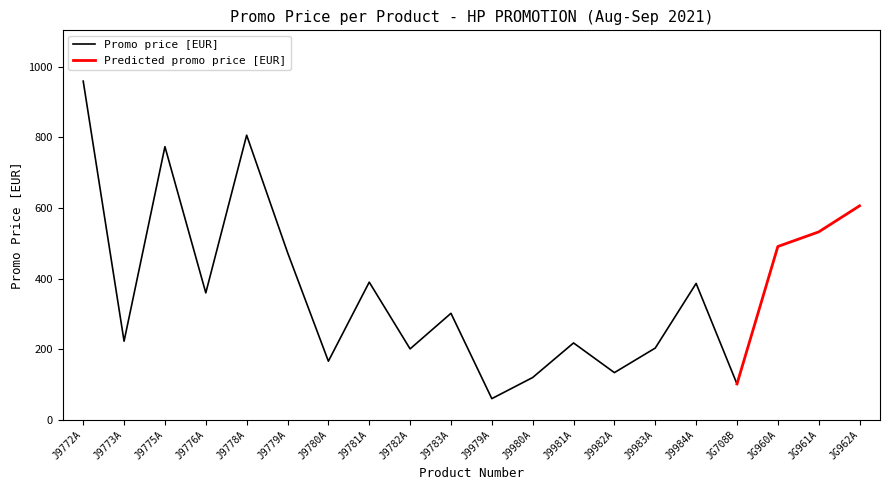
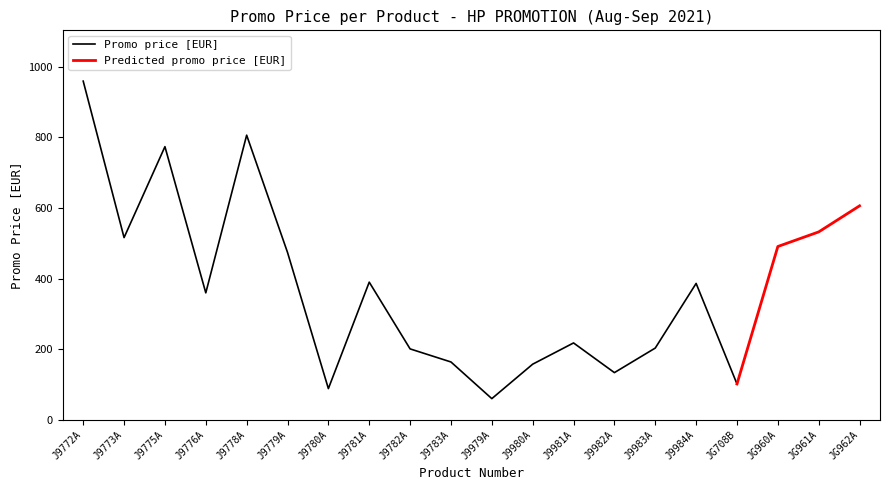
  {
    "Promo price [EUR]": {
      "J9772A": 960,
-     "J9773A": 220,
+     "J9773A": 520,
      "J9775A": 770,
      "J9776A": 360,
      "J9778A": 810,
      "J9779A": 470,
-     "J9780A": 170,
+     "J9780A": 90,
      "J9781A": 390,
      "J9782A": 200,
-     "J9783A": 300,
+     "J9783A": 160,
      "J9979A": 60,
-     "J9980A": 120,
+     "J9980A": 160,
      "J9981A": 220,
      "J9982A": 130,
      "J9983A": 200,
      "J9984A": 390
    },
    "Predicted promo price [EUR]": {
      "JG960A": 490,
      "JG961A": 530,
      "JG962A": 610
    }
  }
